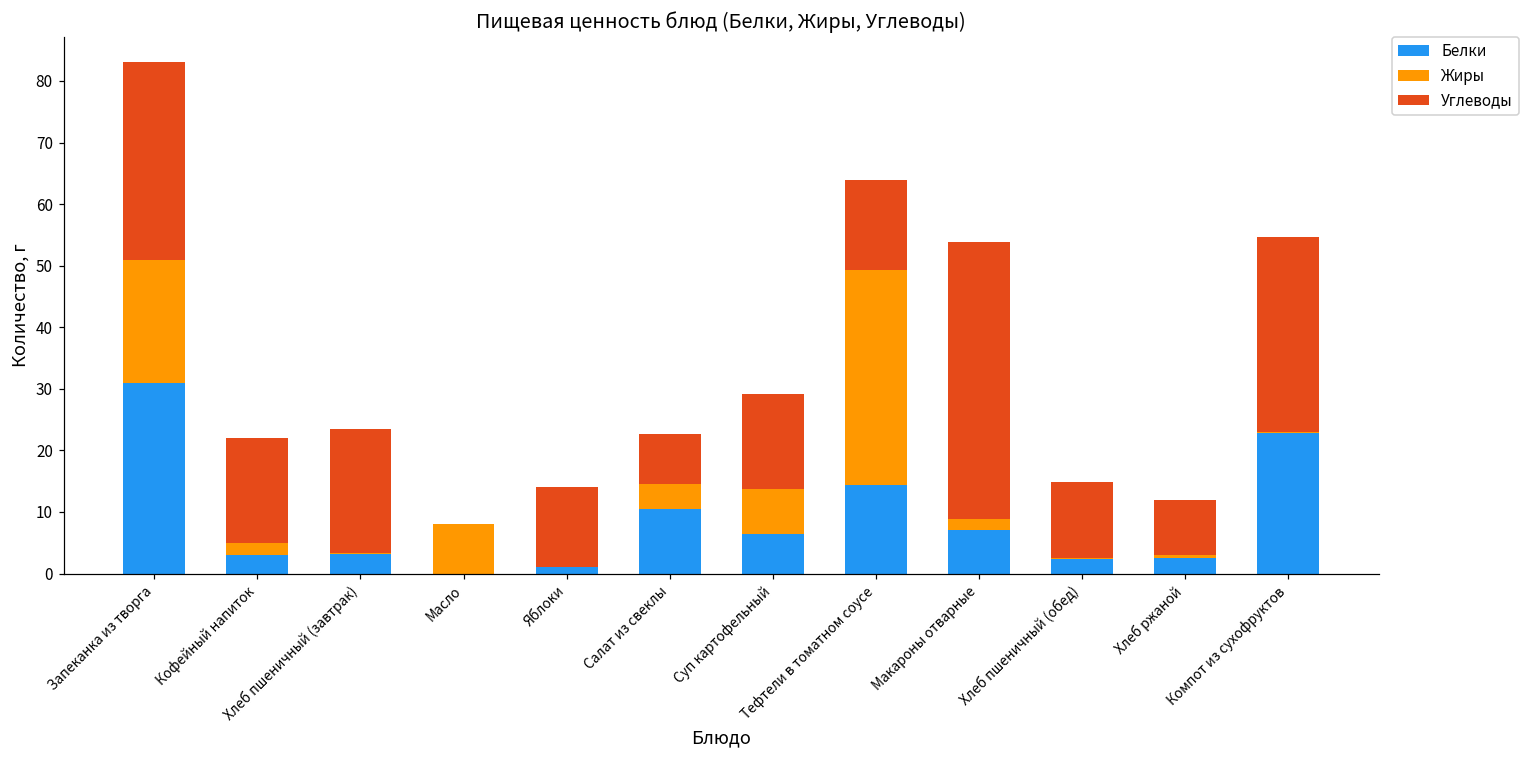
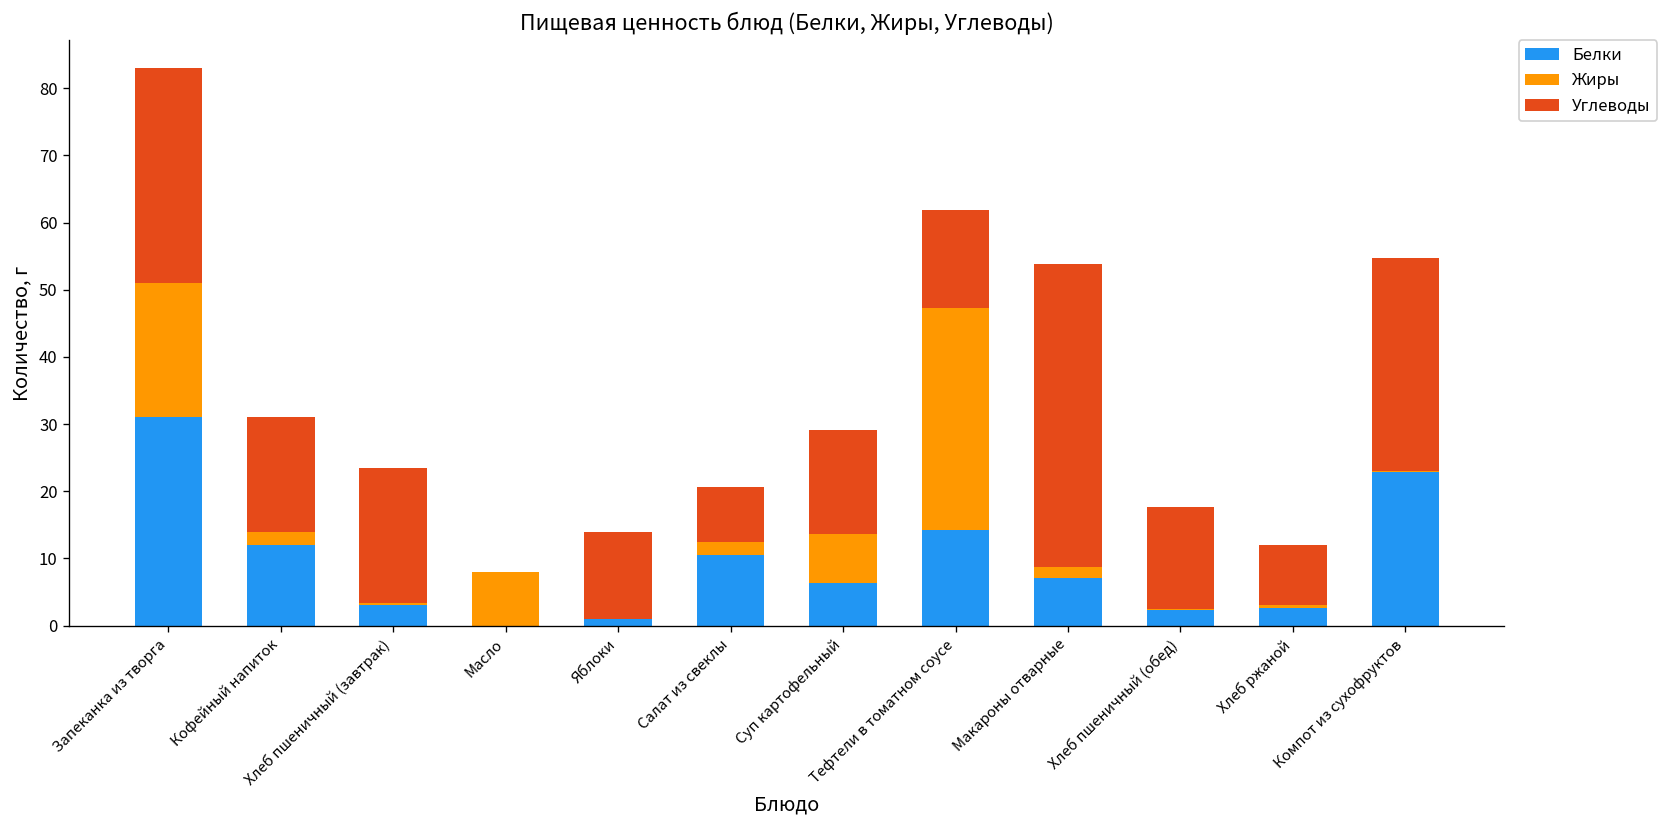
  {
    "Белки": {
      "Запеканка из творга": 31,
-     "Кофейный напиток": 3,
+     "Кофейный напиток": 12,
      "Хлеб пшеничный (завтрак)": 3,
      "Масло": 0,
      "Яблоки": 1,
      "Салат из свеклы": 11,
      "Суп картофельный": 6,
      "Тефтели в томатном соусе": 14,
      "Макароны отварные": 7,
      "Хлеб пшеничный (обед)": 2,
      "Хлеб ржаной": 3,
      "Компот из сухофруктов": 23
    },
    "Жиры": {
      "Запеканка из творга": 20,
      "Кофейный напиток": 2,
      "Масло": 8,
      "Яблоки": 0,
-     "Салат из свеклы": 4,
+     "Салат из свеклы": 2,
      "Суп картофельный": 7,
-     "Тефтели в томатном соусе": 35,
+     "Тефтели в томатном соусе": 33,
      "Макароны отварные": 2
    },
    "Углеводы": {
      "Запеканка из творга": 32,
      "Кофейный напиток": 17,
      "Хлеб пшеничный (завтрак)": 20,
      "Масло": 0,
      "Яблоки": 13,
      "Салат из свеклы": 8,
      "Суп картофельный": 15,
      "Тефтели в томатном соусе": 15,
      "Макароны отварные": 45,
-     "Хлеб пшеничный (обед)": 12,
+     "Хлеб пшеничный (обед)": 15,
      "Хлеб ржаной": 9,
      "Компот из сухофруктов": 32
    }
  }
